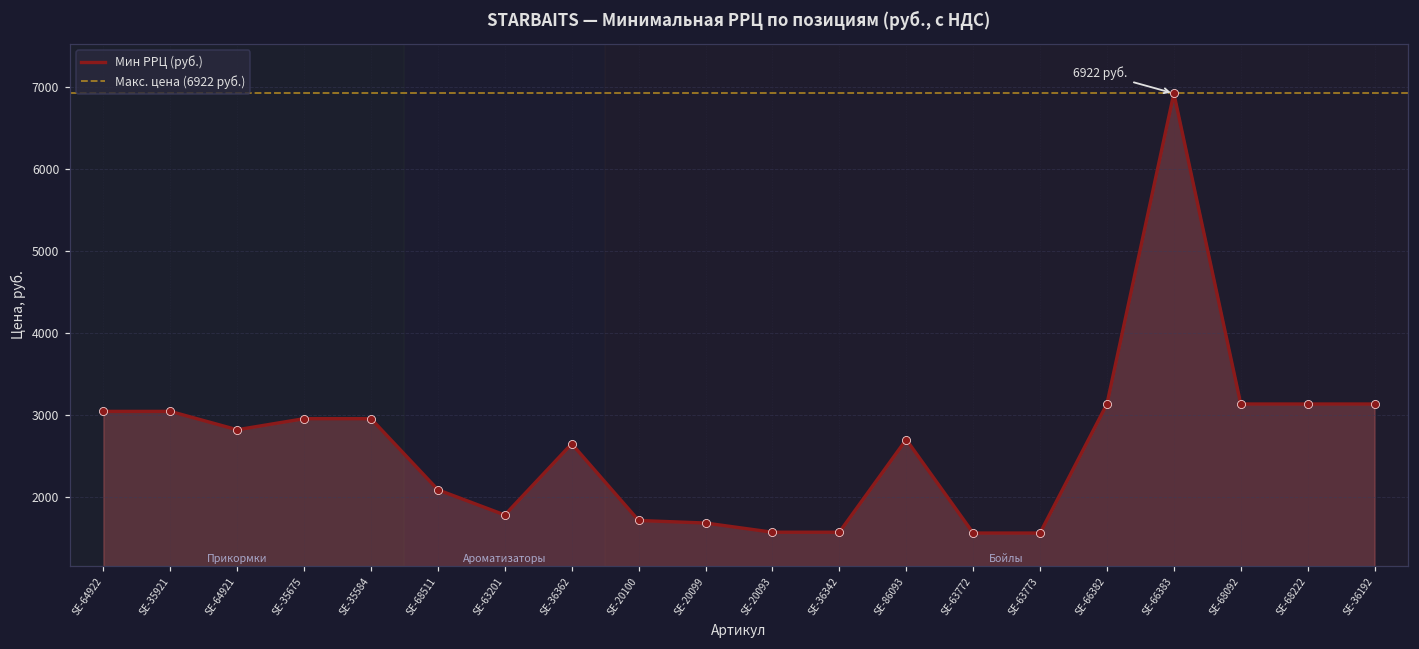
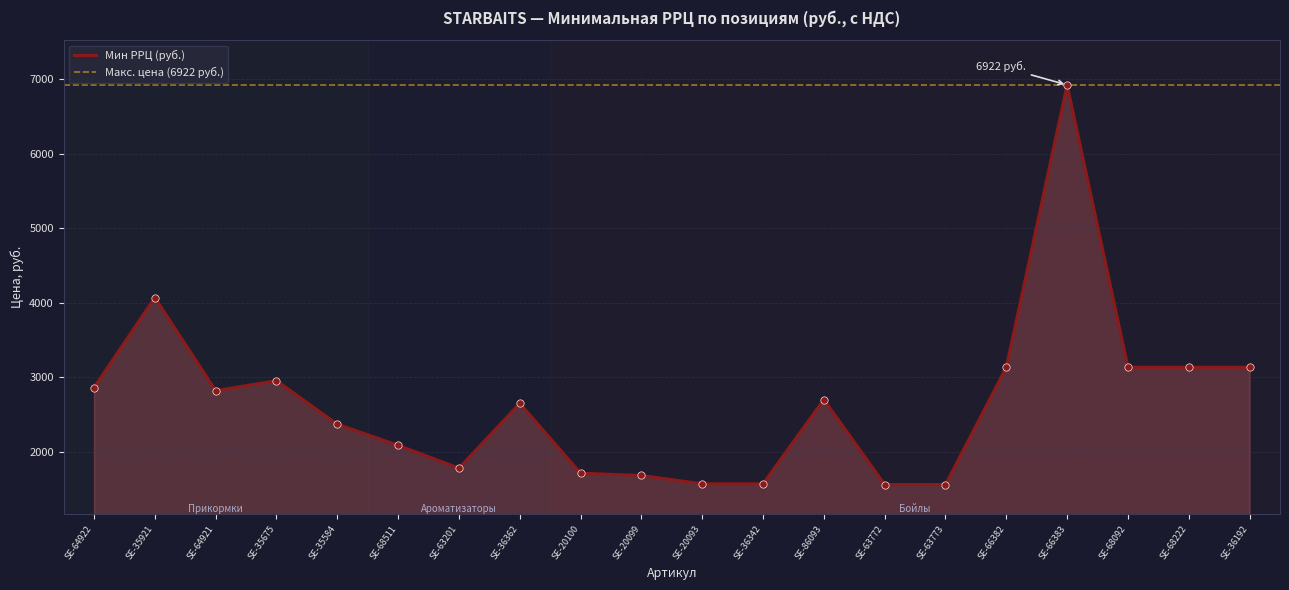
  {
-   "SE-64922": 3000,
-   "SE-35921": 3000,
+   "SE-64922": 2900,
+   "SE-35921": 4100,
    "SE-64921": 2800,
    "SE-35675": 3000,
-   "SE-35584": 3000,
+   "SE-35584": 2400,
    "SE-68511": 2100,
    "SE-63201": 1800,
    "SE-36362": 2700,
    "SE-20100": 1700,
    "SE-20099": 1700,
    "SE-20093": 1600,
    "SE-36342": 1600,
    "SE-86093": 2700,
    "SE-63772": 1600,
    "SE-63773": 1600,
    "SE-66382": 3100,
    "SE-68092": 3100,
    "SE-68222": 3100,
    "SE-36192": 3100
  }
